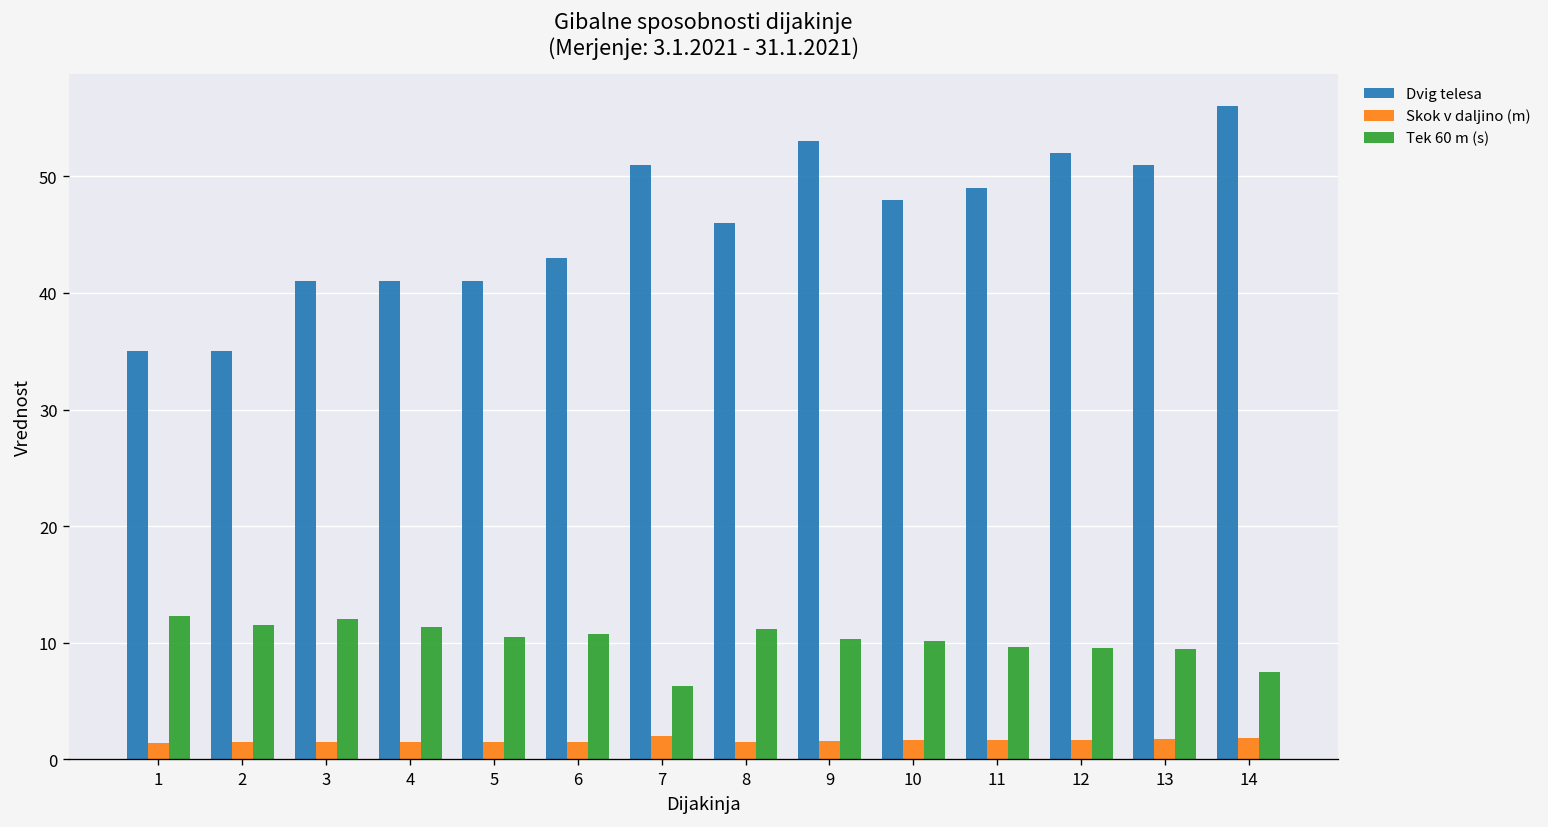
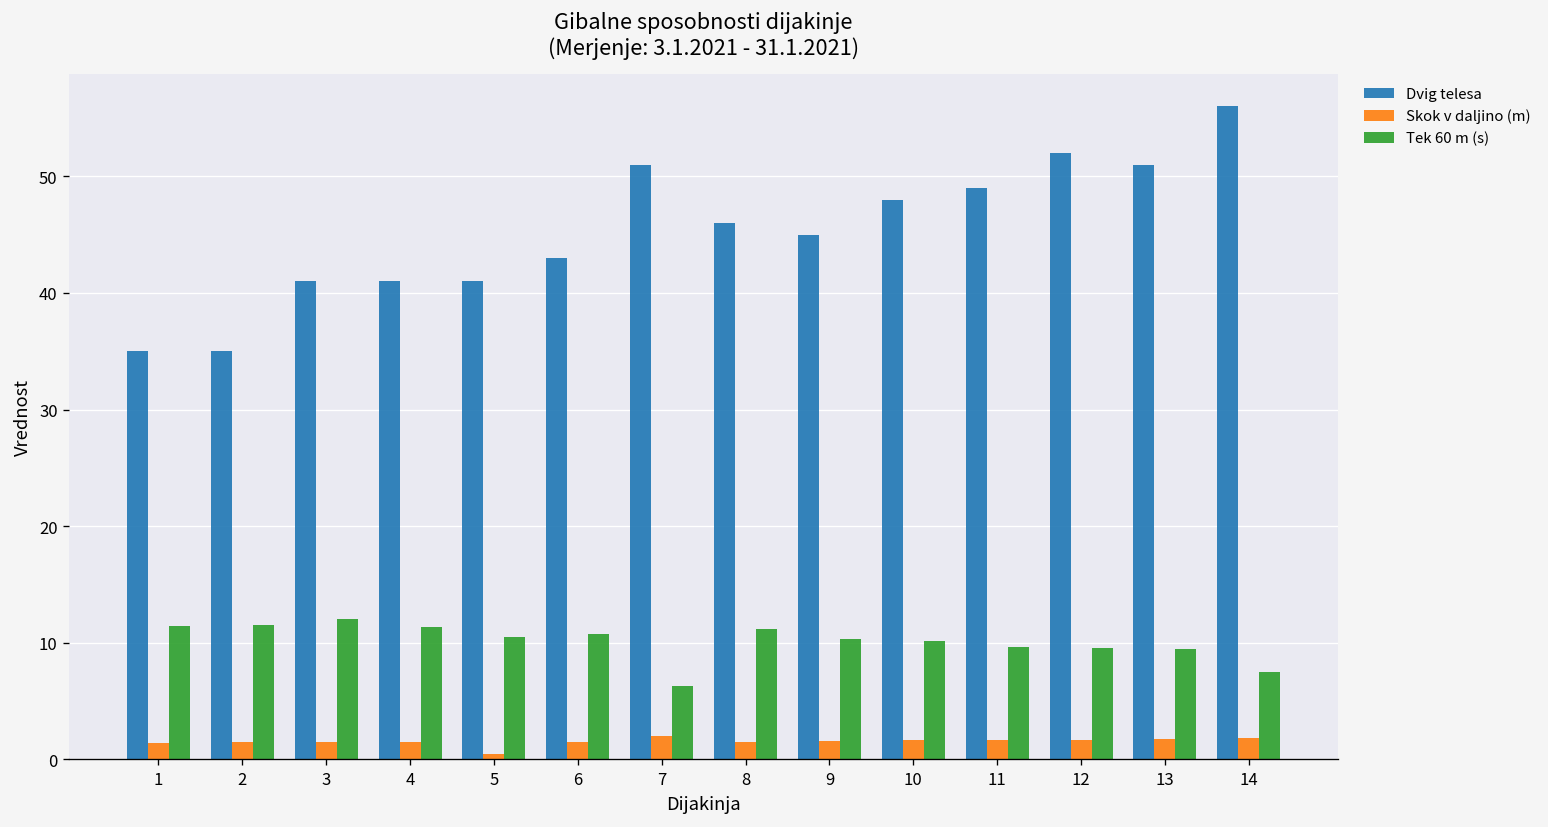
  {
    "Dvig telesa": {
      "1": 35,
      "2": 35,
      "3": 41,
      "4": 41,
      "5": 41,
      "6": 43,
      "7": 51,
      "8": 46,
-     "9": 53,
+     "9": 45,
      "10": 48,
      "11": 49,
      "12": 52,
      "13": 51,
      "14": 56
    },
    "Skok v daljino (m)": {
      "1": 1,
      "2": 2,
      "3": 1,
      "4": 2,
-     "5": 2,
+     "5": 0,
      "6": 2,
      "7": 2,
      "8": 2,
      "9": 2,
      "10": 2,
      "11": 2,
      "12": 2,
      "13": 2,
      "14": 2
    },
    "Tek 60 m (s)": {
-     "1": 12,
+     "1": 11,
      "2": 12,
      "3": 12,
      "4": 11,
      "5": 11,
      "6": 11,
      "7": 6,
      "8": 11,
      "9": 10,
      "10": 10,
      "11": 10,
      "12": 10,
      "13": 9,
      "14": 7
    }
  }
